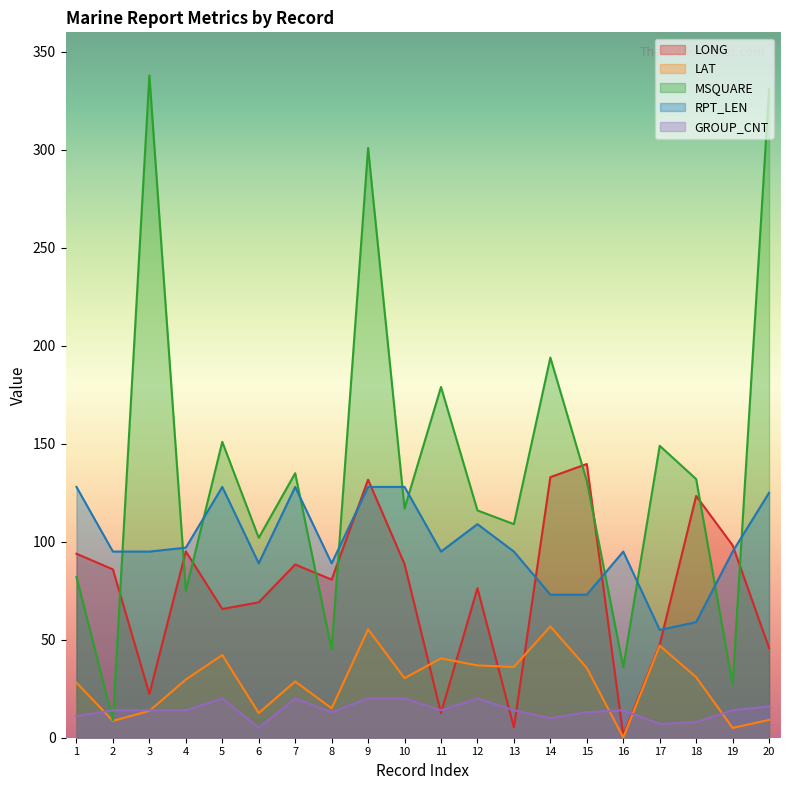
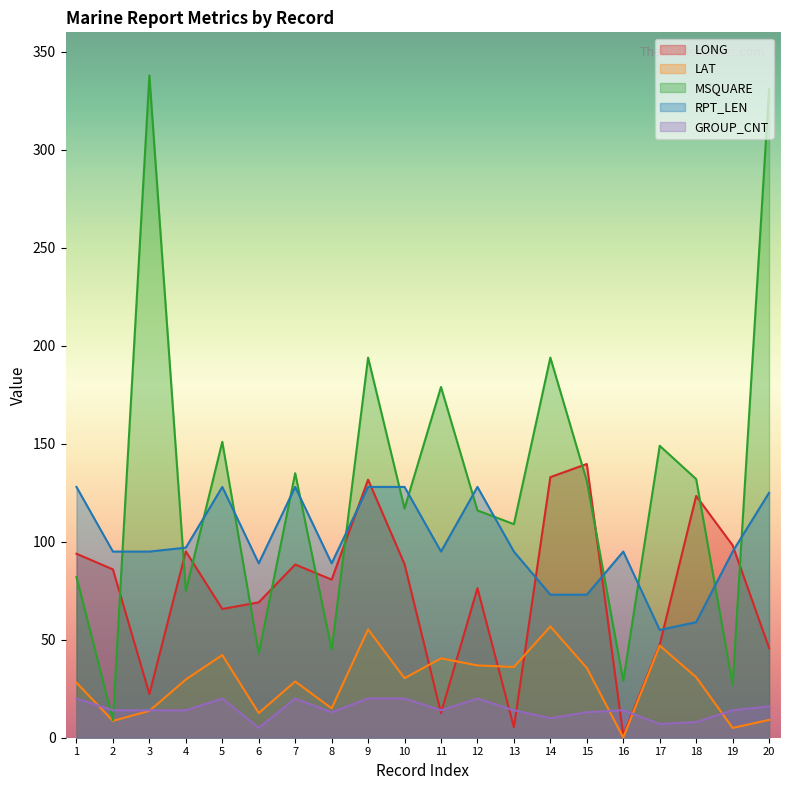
  {
    "MSQUARE": {
      "1": 82,
      "3": 338,
      "4": 75,
      "5": 151,
-     "6": 102,
+     "6": 43,
      "7": 135,
      "8": 45,
-     "9": 301,
+     "9": 194,
      "10": 117,
      "11": 179,
      "12": 116,
      "13": 109,
      "14": 194,
      "15": 131,
-     "16": 36,
+     "16": 29,
      "17": 149,
      "18": 132,
      "19": 27
    },
    "RPT_LEN": {
      "1": 128,
      "2": 95,
      "3": 95,
      "4": 97,
      "5": 128,
      "6": 89,
      "7": 128,
      "8": 89,
      "9": 128,
      "10": 128,
      "11": 95,
-     "12": 109,
+     "12": 128,
      "13": 95,
      "14": 73,
      "15": 73,
      "16": 95,
      "17": 55,
      "18": 59,
      "19": 95,
      "20": 125
    },
    "GROUP_CNT": {
-     "1": 11,
+     "1": 20,
      "2": 14,
      "4": 14,
      "5": 20,
      "6": 5,
      "7": 20,
      "8": 13,
      "9": 20,
      "10": 20,
      "11": 14,
      "12": 20,
      "13": 14,
      "14": 10,
      "15": 13,
      "16": 14,
      "17": 7,
      "18": 8,
      "19": 14,
      "20": 16
    }
  }
